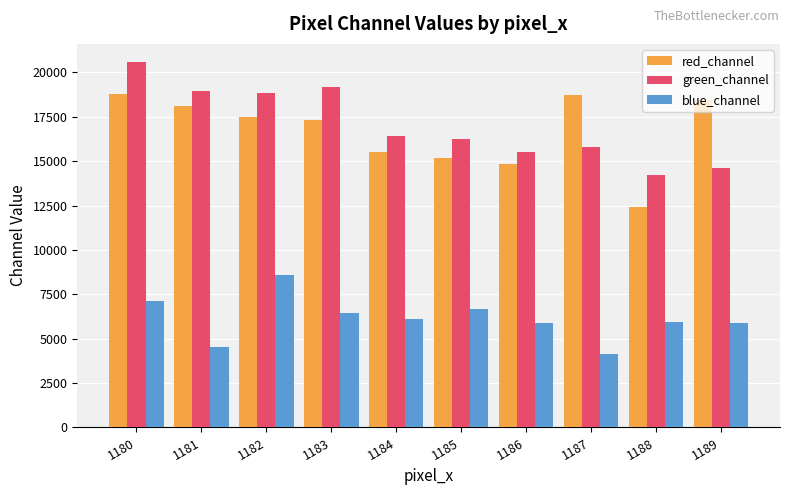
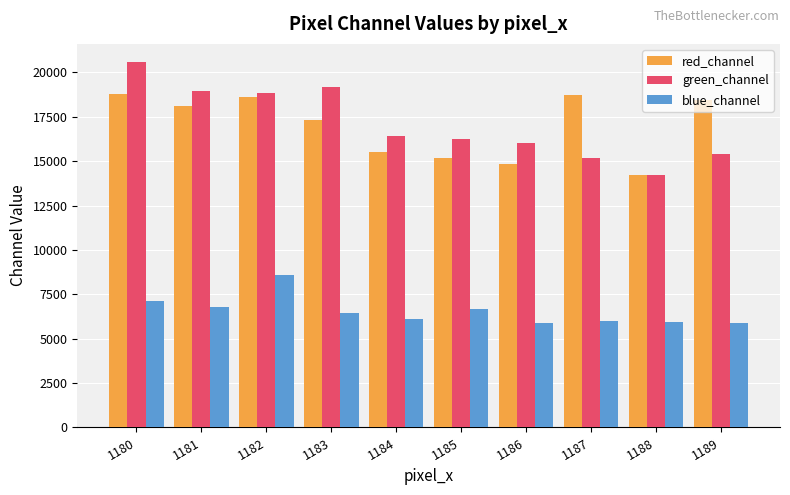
  {
    "red_channel": {
      "1180": 18800,
      "1181": 18100,
-     "1182": 17500,
+     "1182": 18600,
      "1183": 17300,
      "1184": 15500,
      "1185": 15200,
      "1186": 14900,
      "1187": 18700,
-     "1188": 12400
+     "1188": 14200
    },
    "green_channel": {
      "1180": 20600,
      "1181": 19000,
      "1182": 18900,
      "1183": 19200,
      "1184": 16400,
      "1185": 16300,
-     "1186": 15500,
-     "1187": 15800,
+     "1186": 16000,
+     "1187": 15200,
      "1188": 14200,
-     "1189": 14600
+     "1189": 15400
    },
    "blue_channel": {
      "1180": 7100,
-     "1181": 4500,
+     "1181": 6800,
      "1182": 8600,
      "1183": 6500,
      "1184": 6100,
      "1185": 6700,
      "1186": 5900,
-     "1187": 4100,
+     "1187": 6000,
      "1188": 5900,
      "1189": 5900
    }
  }
